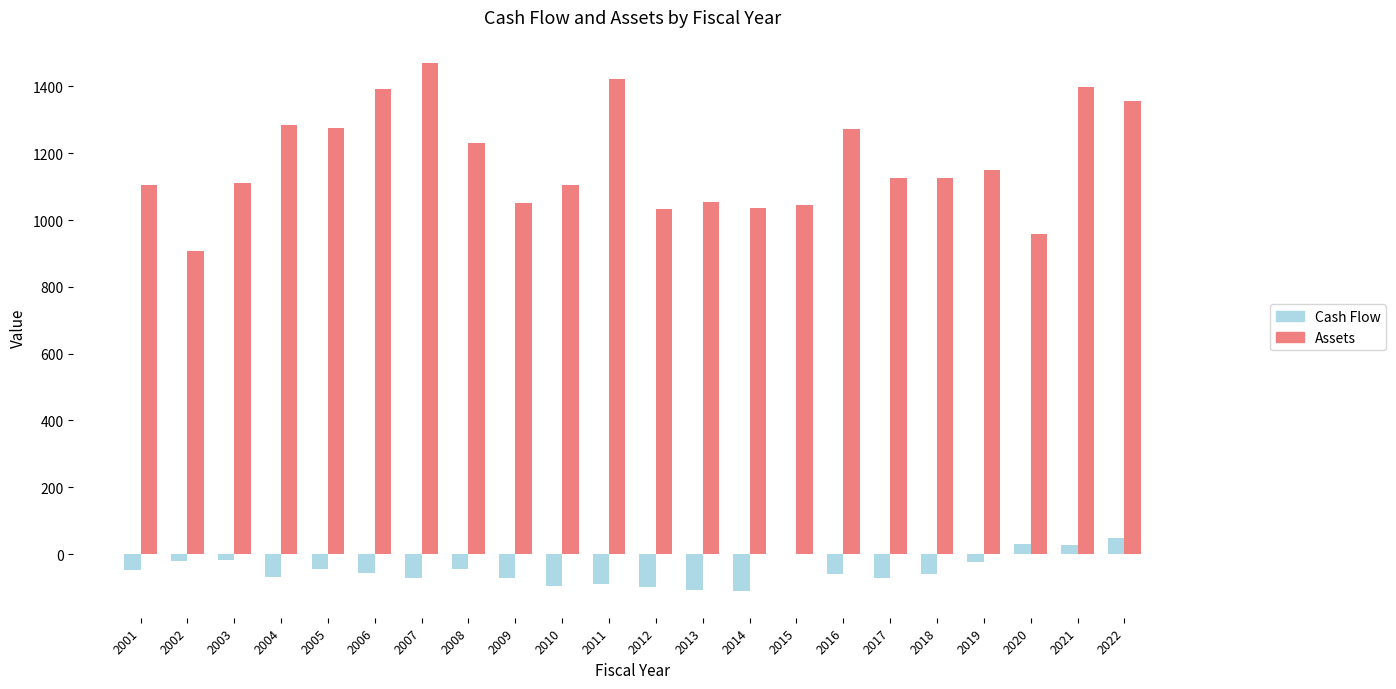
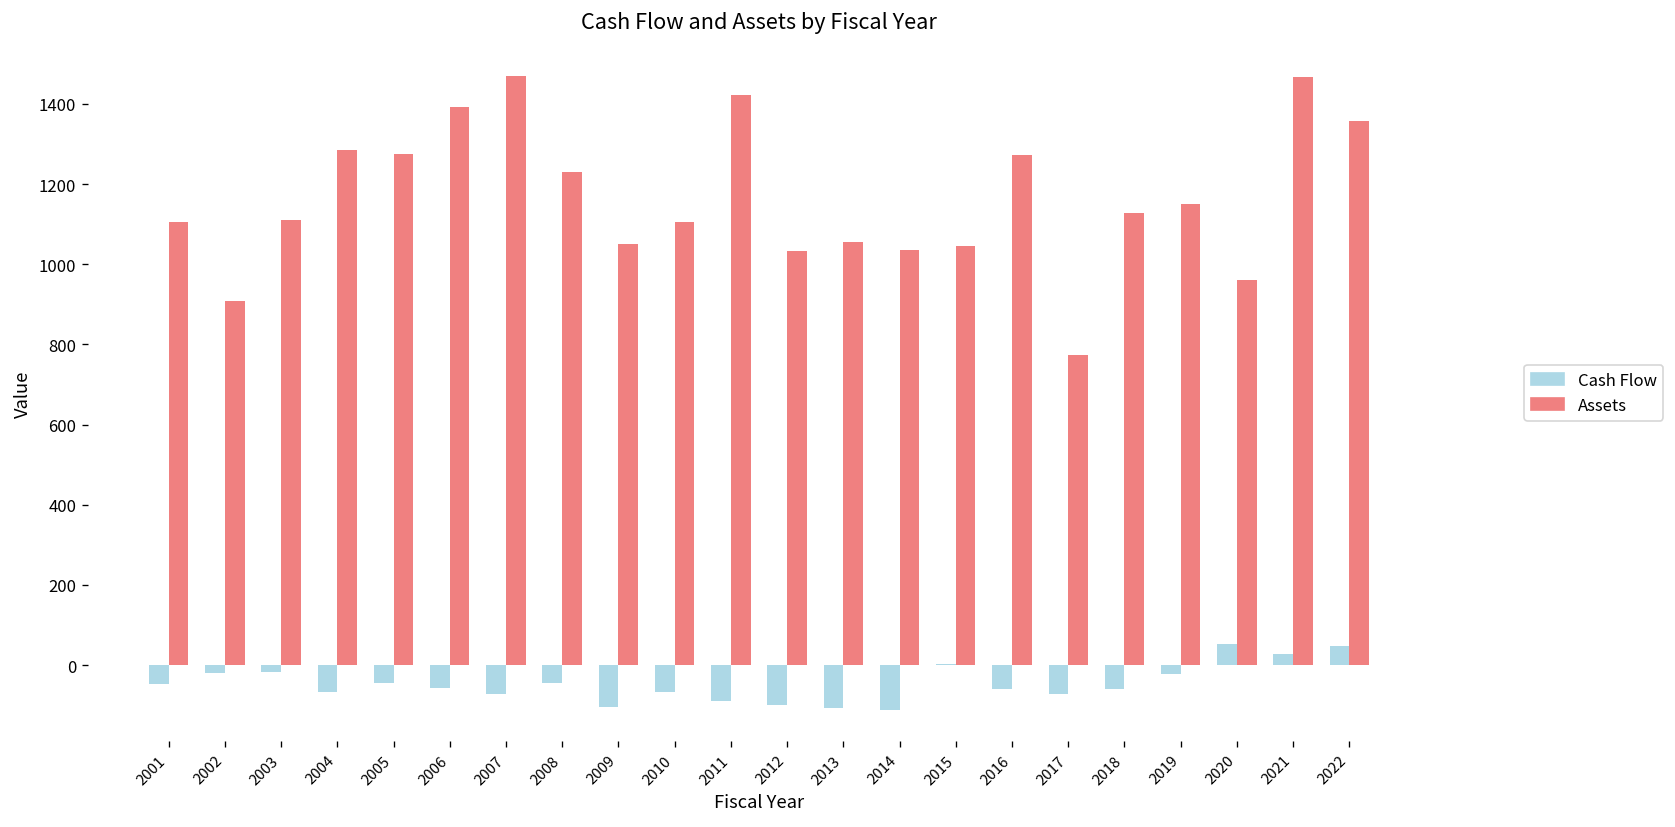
  {
    "Cash Flow": {
      "2001": -50,
      "2002": -20,
      "2003": -20,
      "2004": -70,
      "2005": -40,
      "2006": -60,
      "2007": -70,
      "2008": -50,
-     "2009": -70,
-     "2010": -100,
+     "2009": -110,
+     "2010": -70,
      "2011": -90,
      "2012": -100,
      "2013": -110,
      "2014": -110,
      "2016": -60,
      "2017": -70,
      "2018": -60,
      "2019": -20,
-     "2020": 30,
+     "2020": 50,
      "2021": 30,
      "2022": 50
    },
    "Assets": {
      "2001": 1100,
      "2002": 910,
      "2003": 1110,
      "2004": 1280,
      "2005": 1270,
      "2006": 1390,
      "2007": 1470,
      "2008": 1230,
      "2009": 1050,
      "2010": 1110,
      "2011": 1420,
      "2012": 1030,
      "2013": 1060,
      "2014": 1040,
      "2015": 1050,
      "2016": 1270,
-     "2017": 1130,
+     "2017": 770,
      "2018": 1130,
      "2019": 1150,
      "2020": 960,
-     "2021": 1400,
+     "2021": 1470,
      "2022": 1360
    }
  }
